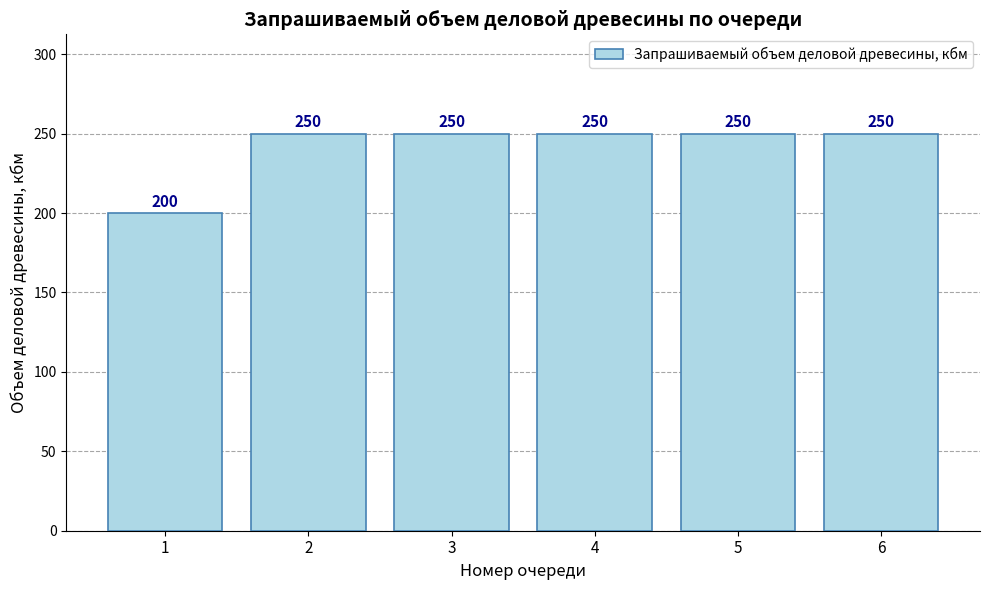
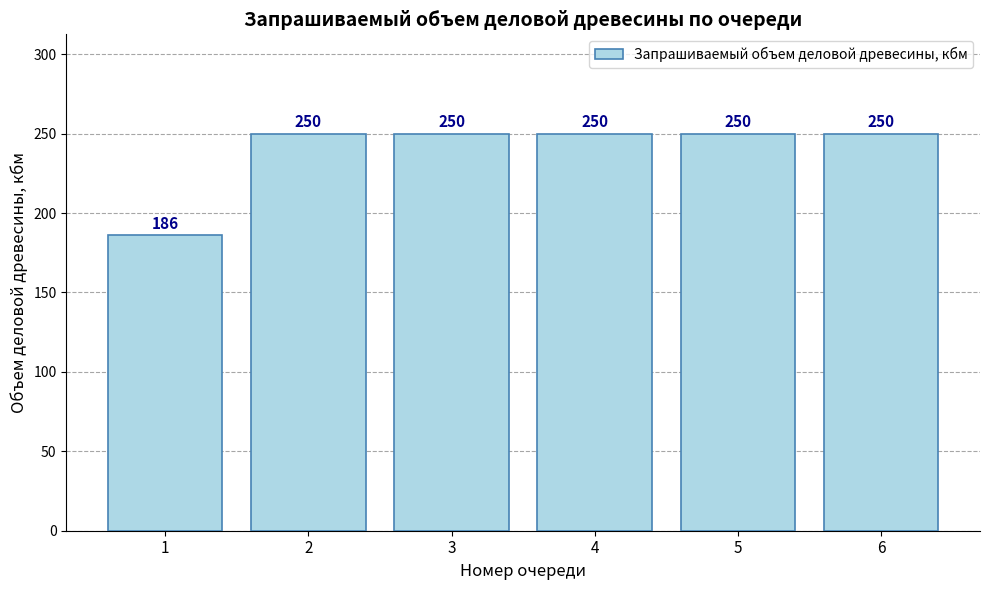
  {
-   "1": 200,
+   "1": 186,
    "2": 250,
    "3": 250,
    "4": 250,
    "5": 250,
    "6": 250
  }
